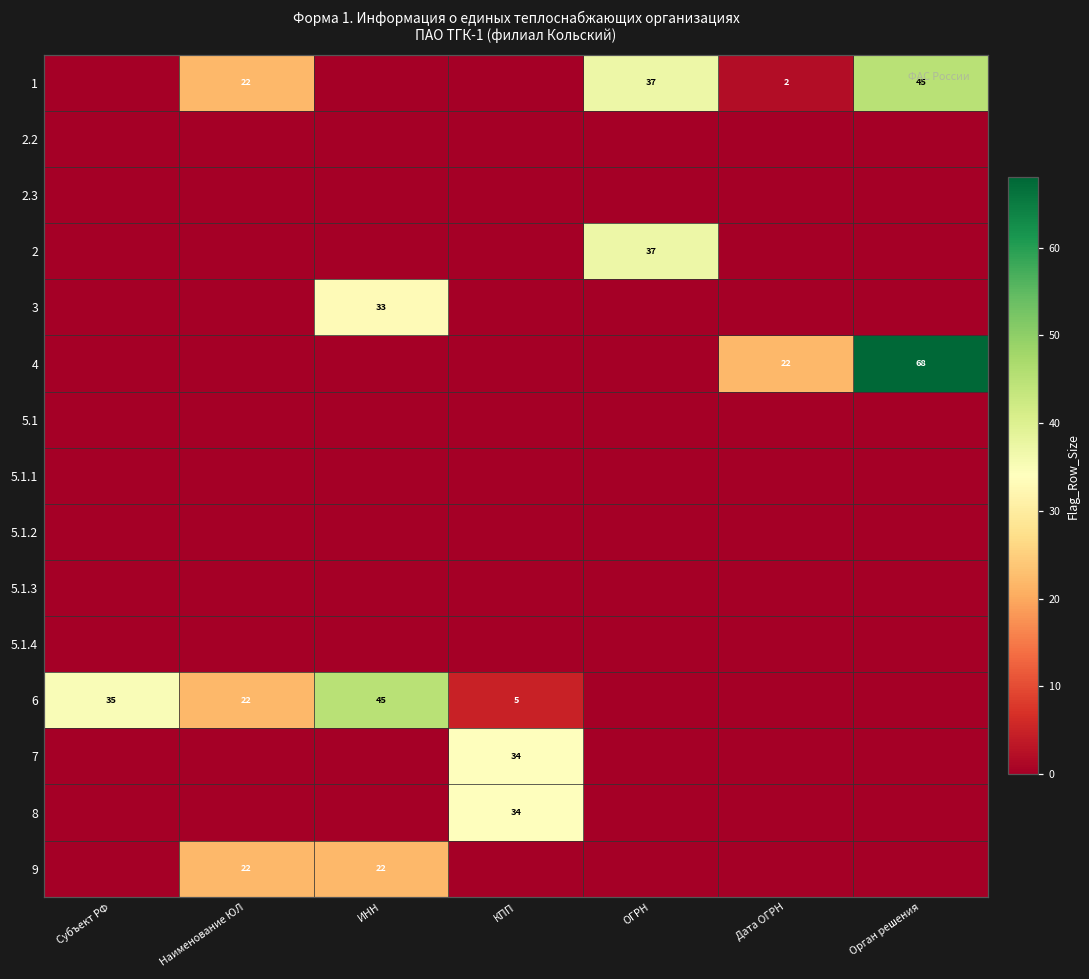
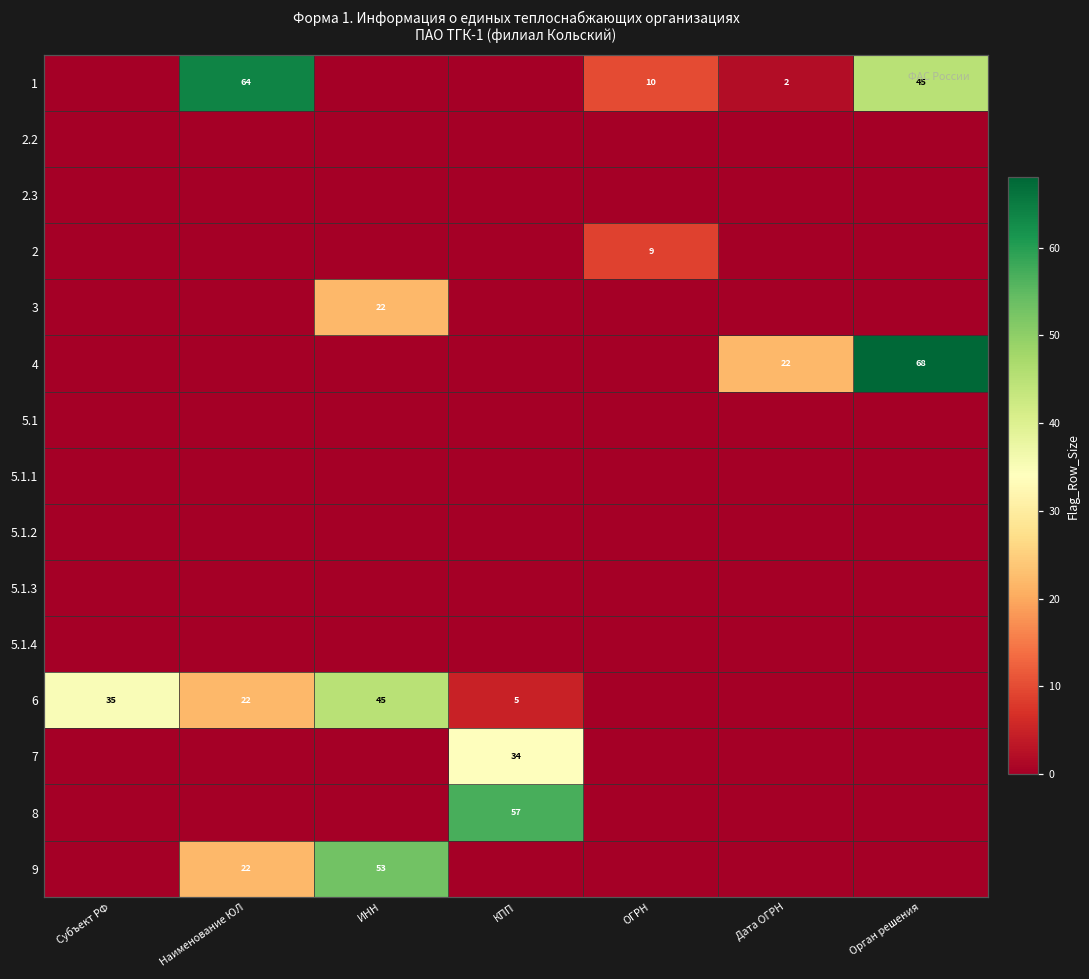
  {
    "1": {
-     "Наименование ЮЛ": 22,
-     "ОГРН": 37,
+     "Наименование ЮЛ": 64,
+     "ОГРН": 10,
      "Дата ОГРН": 2
    },
    "2": {
-     "ОГРН": 37
+     "ОГРН": 9
    },
    "3": {
-     "ИНН": 33
+     "ИНН": 22
    },
    "4": {
      "Дата ОГРН": 22,
      "Орган решения": 68
    },
    "6": {
      "Субъект РФ": 35,
      "Наименование ЮЛ": 22,
      "ИНН": 45,
      "КПП": 5
    },
    "7": {
      "КПП": 34
    },
    "8": {
-     "КПП": 34
+     "КПП": 57
    },
    "9": {
      "Наименование ЮЛ": 22,
-     "ИНН": 22
+     "ИНН": 53
    }
  }
